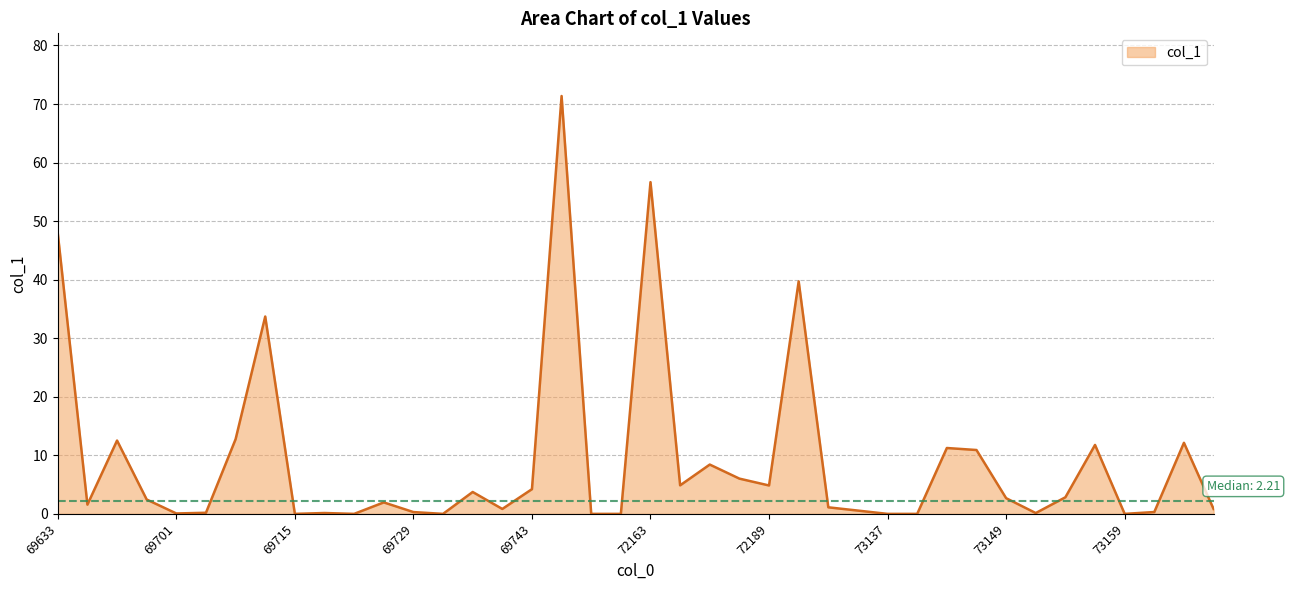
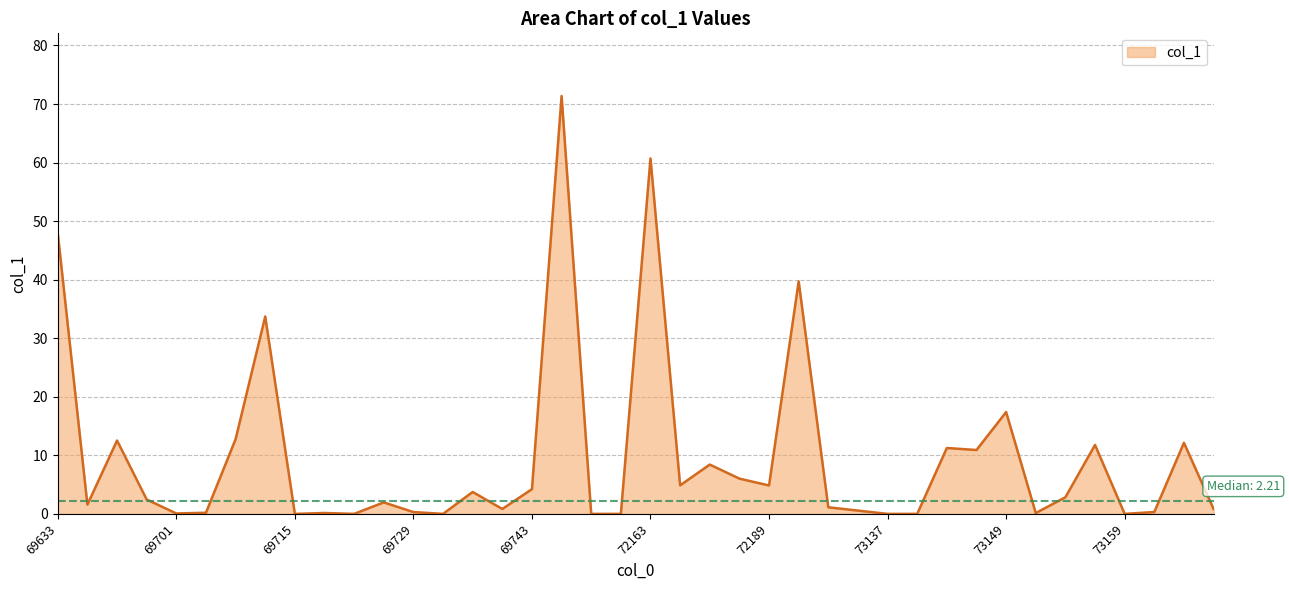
  {
    "69633": 48,
    "69701": 0,
    "69715": 0,
    "69729": 0,
    "69743": 4,
-   "72163": 57,
+   "72163": 61,
    "72189": 5,
    "73137": 0,
-   "73149": 3,
+   "73149": 17,
    "73159": 0
  }
